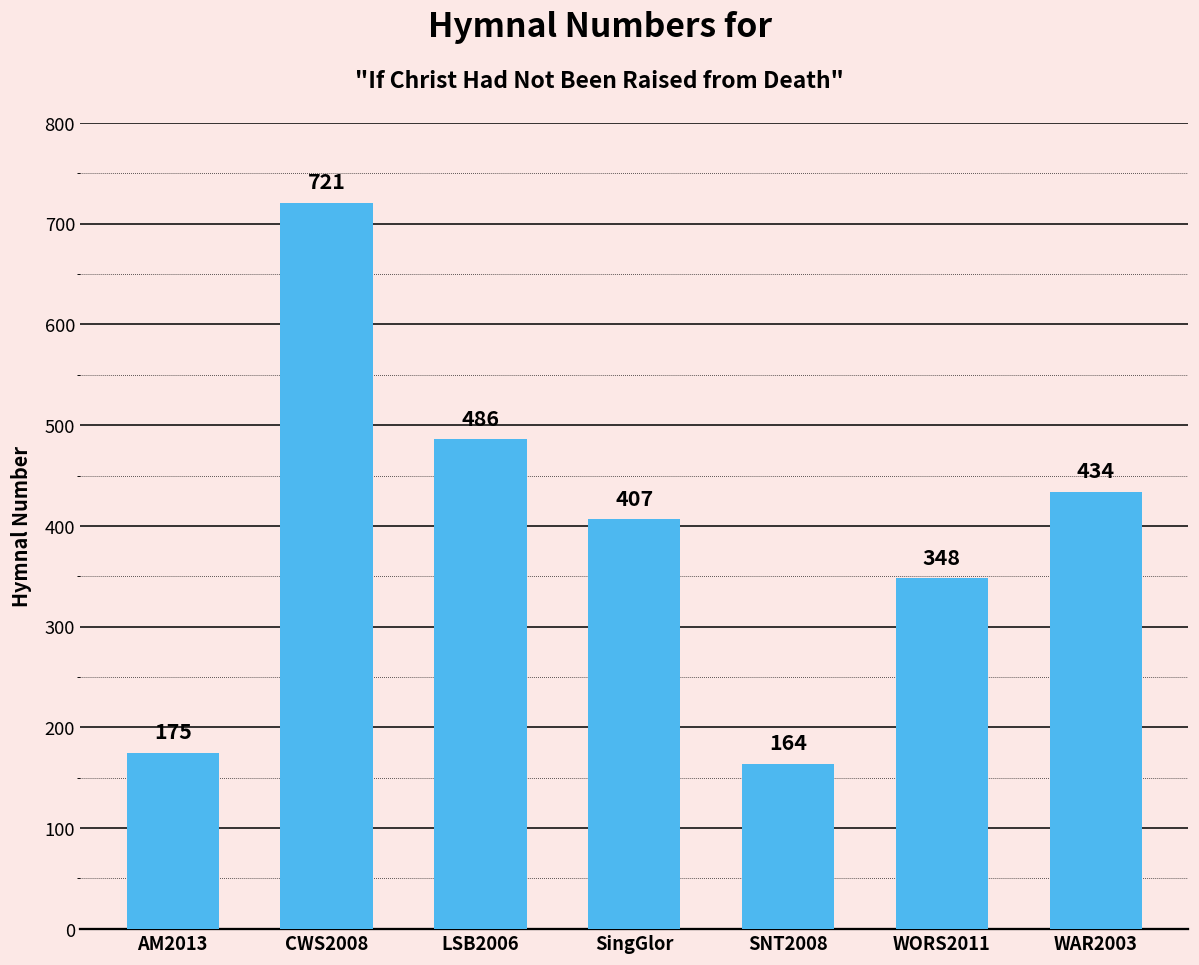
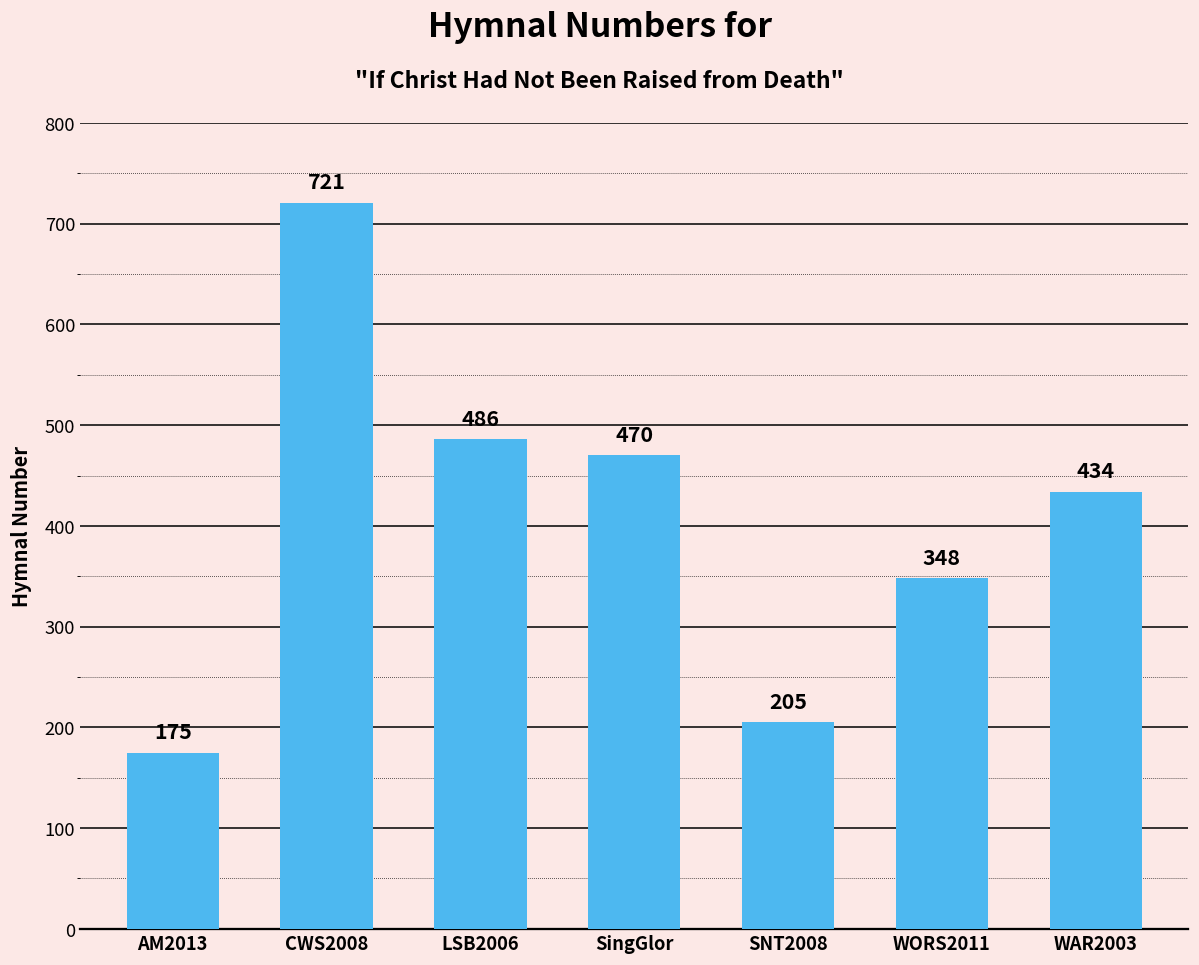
  {
    "AM2013": 175,
    "CWS2008": 721,
    "LSB2006": 486,
-   "SingGlor": 407,
-   "SNT2008": 164,
+   "SingGlor": 470,
+   "SNT2008": 205,
    "WORS2011": 348,
    "WAR2003": 434
  }
